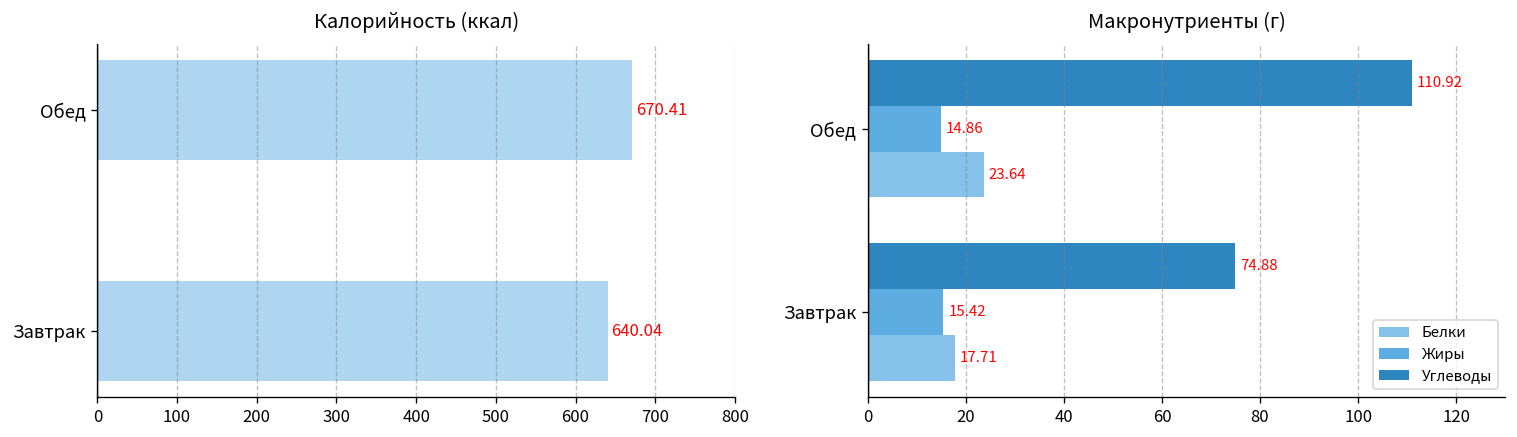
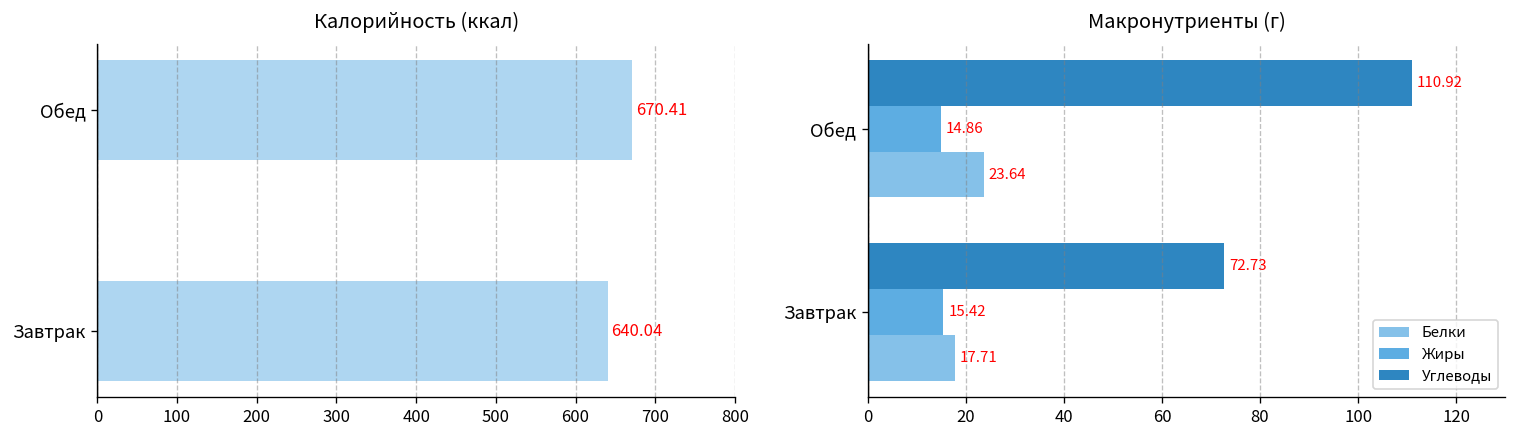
  {
    "Калорийность (ккал)": {
      "Обед": 670.41,
      "Завтрак": 640.04
    },
    "Макронутриенты (г)": {
      "Углеводы": {
        "Обед": 110.92,
-       "Завтрак": 74.88
+       "Завтрак": 72.73
      }
    }
  }
